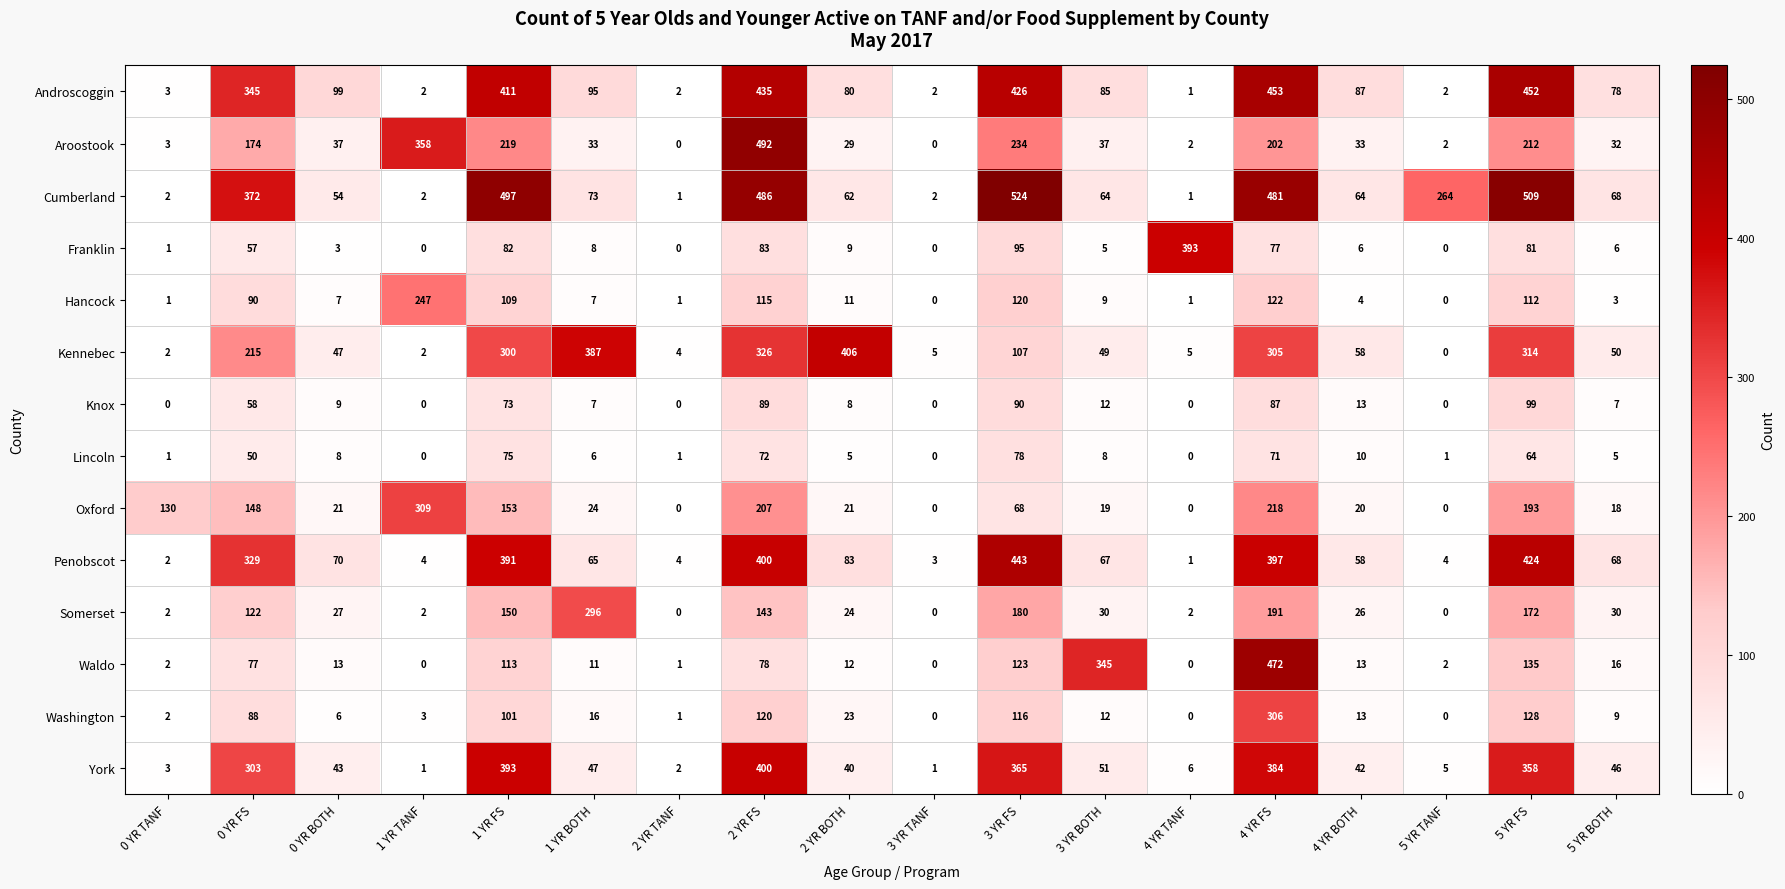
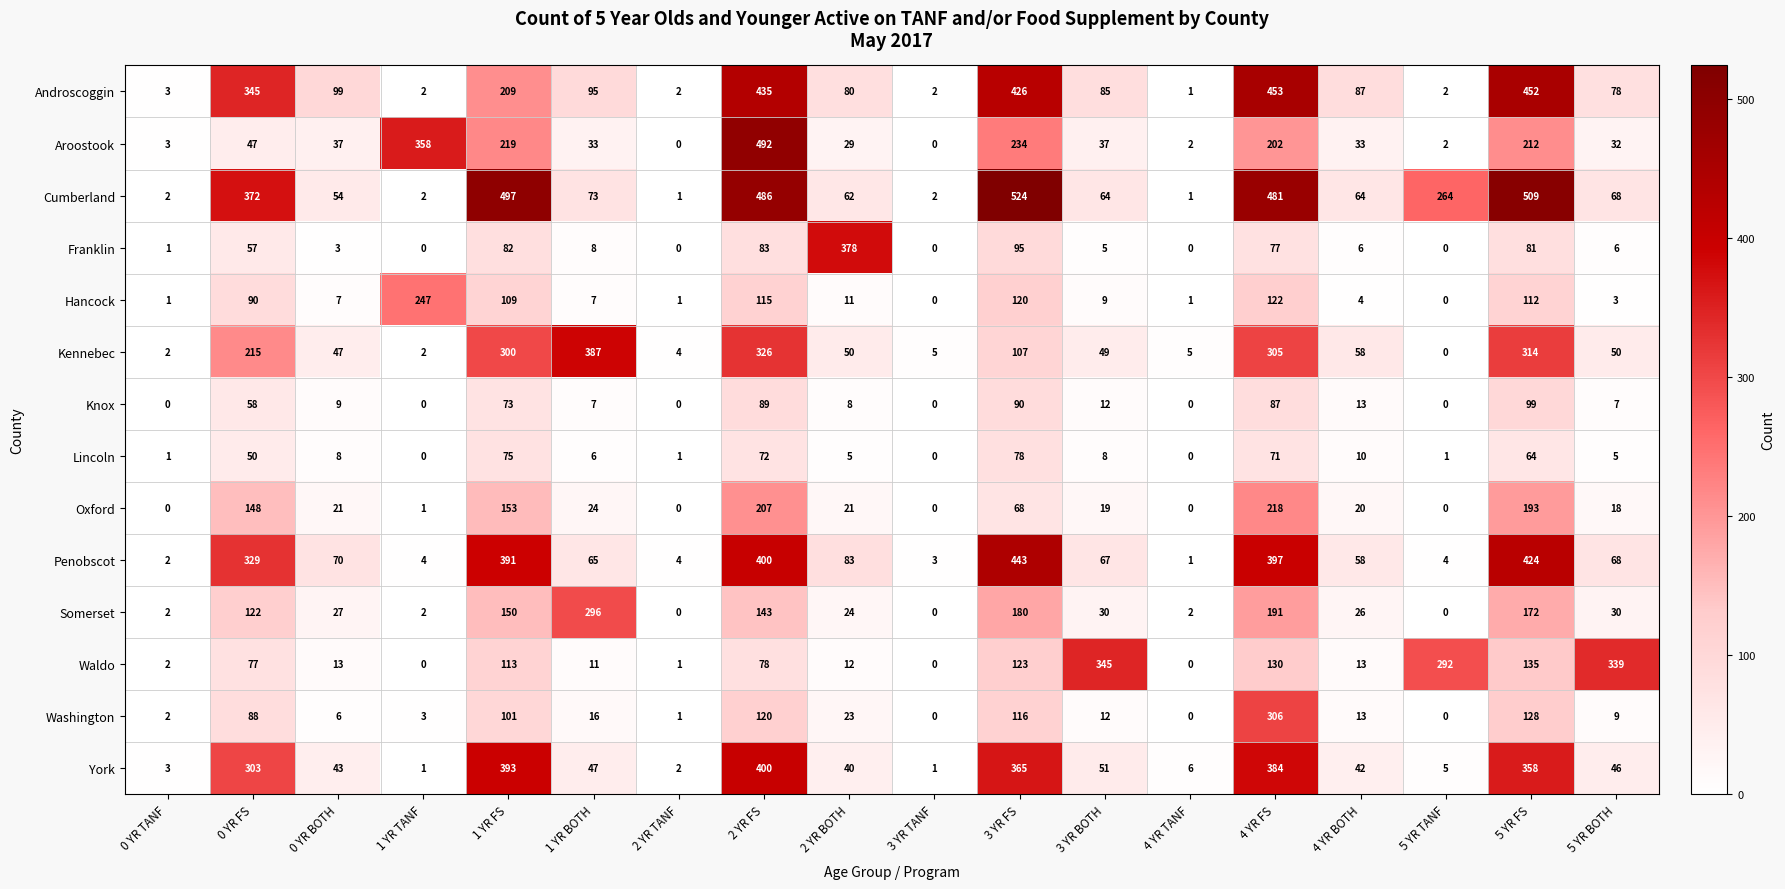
  {
    "Androscoggin": {
      "0 YR TANF": 3,
      "0 YR FS": 345,
      "0 YR BOTH": 99,
      "1 YR TANF": 2,
-     "1 YR FS": 411,
+     "1 YR FS": 209,
      "1 YR BOTH": 95,
      "2 YR TANF": 2,
      "2 YR FS": 435,
      "2 YR BOTH": 80,
      "3 YR TANF": 2,
      "3 YR FS": 426,
      "3 YR BOTH": 85,
      "4 YR TANF": 1,
      "4 YR FS": 453,
      "4 YR BOTH": 87,
      "5 YR TANF": 2,
      "5 YR FS": 452,
      "5 YR BOTH": 78
    },
    "Aroostook": {
      "0 YR TANF": 3,
-     "0 YR FS": 174,
+     "0 YR FS": 47,
      "0 YR BOTH": 37,
      "1 YR TANF": 358,
      "1 YR FS": 219,
      "1 YR BOTH": 33,
      "2 YR TANF": 0,
      "2 YR FS": 492,
      "2 YR BOTH": 29,
      "3 YR TANF": 0,
      "3 YR FS": 234,
      "3 YR BOTH": 37,
      "4 YR TANF": 2,
      "4 YR FS": 202,
      "4 YR BOTH": 33,
      "5 YR TANF": 2,
      "5 YR FS": 212,
      "5 YR BOTH": 32
    },
    "Franklin": {
      "0 YR TANF": 1,
      "0 YR FS": 57,
      "0 YR BOTH": 3,
      "1 YR TANF": 0,
      "1 YR FS": 82,
      "1 YR BOTH": 8,
      "2 YR TANF": 0,
      "2 YR FS": 83,
-     "2 YR BOTH": 9,
+     "2 YR BOTH": 378,
      "3 YR TANF": 0,
      "3 YR FS": 95,
      "3 YR BOTH": 5,
-     "4 YR TANF": 393,
+     "4 YR TANF": 0,
      "4 YR FS": 77,
      "4 YR BOTH": 6,
      "5 YR TANF": 0,
      "5 YR FS": 81,
      "5 YR BOTH": 6
    },
    "Kennebec": {
      "0 YR TANF": 2,
      "0 YR FS": 215,
      "0 YR BOTH": 47,
      "1 YR TANF": 2,
      "1 YR FS": 300,
      "1 YR BOTH": 387,
      "2 YR TANF": 4,
      "2 YR FS": 326,
-     "2 YR BOTH": 406,
+     "2 YR BOTH": 50,
      "3 YR TANF": 5,
      "3 YR FS": 107,
      "3 YR BOTH": 49,
      "4 YR TANF": 5,
      "4 YR FS": 305,
      "4 YR BOTH": 58,
      "5 YR TANF": 0,
      "5 YR FS": 314,
      "5 YR BOTH": 50
    },
    "Oxford": {
-     "0 YR TANF": 130,
+     "0 YR TANF": 0,
      "0 YR FS": 148,
      "0 YR BOTH": 21,
-     "1 YR TANF": 309,
+     "1 YR TANF": 1,
      "1 YR FS": 153,
      "1 YR BOTH": 24,
      "2 YR TANF": 0,
      "2 YR FS": 207,
      "2 YR BOTH": 21,
      "3 YR TANF": 0,
      "3 YR FS": 68,
      "3 YR BOTH": 19,
      "4 YR TANF": 0,
      "4 YR FS": 218,
      "4 YR BOTH": 20,
      "5 YR TANF": 0,
      "5 YR FS": 193,
      "5 YR BOTH": 18
    },
    "Waldo": {
      "0 YR TANF": 2,
      "0 YR FS": 77,
      "0 YR BOTH": 13,
      "1 YR TANF": 0,
      "1 YR FS": 113,
      "1 YR BOTH": 11,
      "2 YR TANF": 1,
      "2 YR FS": 78,
      "2 YR BOTH": 12,
      "3 YR TANF": 0,
      "3 YR FS": 123,
      "3 YR BOTH": 345,
      "4 YR TANF": 0,
-     "4 YR FS": 472,
+     "4 YR FS": 130,
      "4 YR BOTH": 13,
-     "5 YR TANF": 2,
+     "5 YR TANF": 292,
      "5 YR FS": 135,
-     "5 YR BOTH": 16
+     "5 YR BOTH": 339
    }
  }
